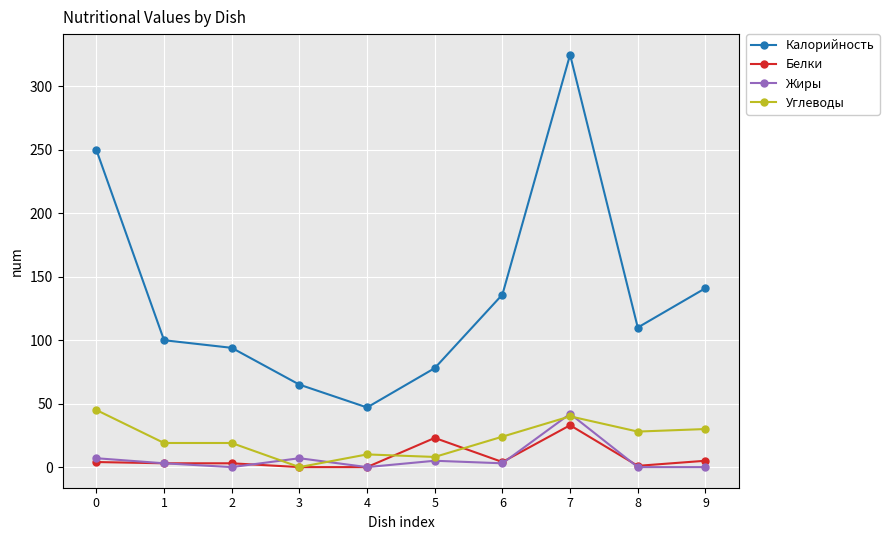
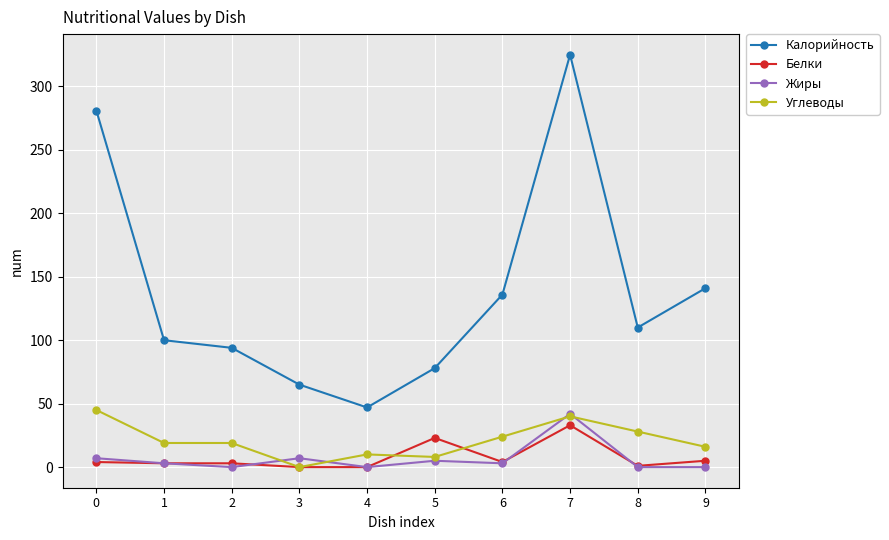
  {
    "Калорийность": {
-     "0": 250,
+     "0": 281,
      "1": 100,
      "2": 94,
      "3": 65,
      "4": 47,
      "5": 78,
      "6": 136,
      "7": 325,
      "8": 110,
      "9": 141
    },
    "Белки": {
      "0": 4,
      "2": 3,
      "5": 23,
      "7": 33,
      "9": 5
    },
    "Жиры": {
      "0": 7,
      "2": 0,
      "3": 7,
      "5": 5,
      "9": 0
    },
    "Углеводы": {
      "0": 45,
      "1": 19,
      "2": 19,
      "4": 10,
      "5": 8,
      "6": 24,
      "8": 28,
-     "9": 30
+     "9": 16
    }
  }
